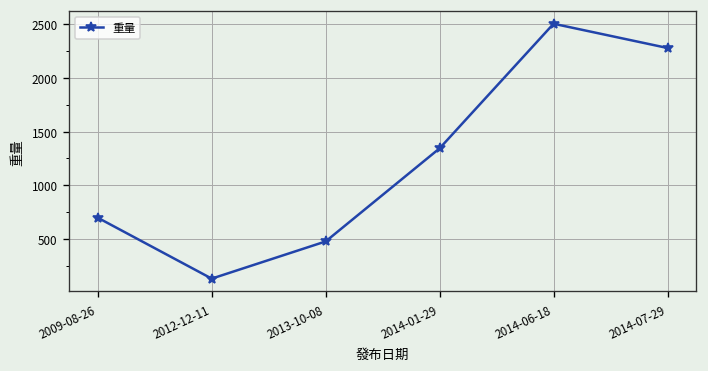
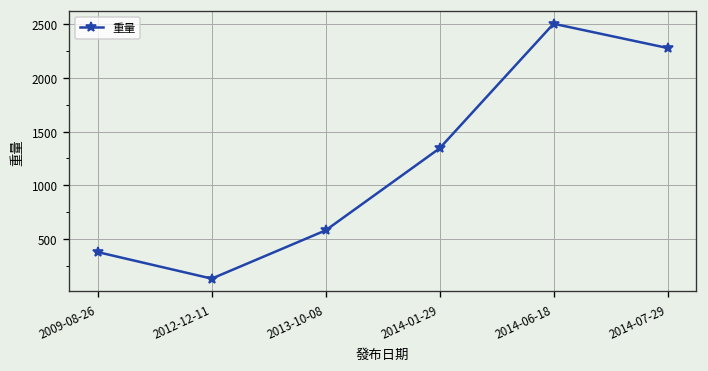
  {
-   "2009-08-26": 700,
+   "2009-08-26": 400,
    "2012-12-11": 100,
-   "2013-10-08": 500,
+   "2013-10-08": 600,
    "2014-01-29": 1300,
    "2014-06-18": 2500,
    "2014-07-29": 2300
  }
